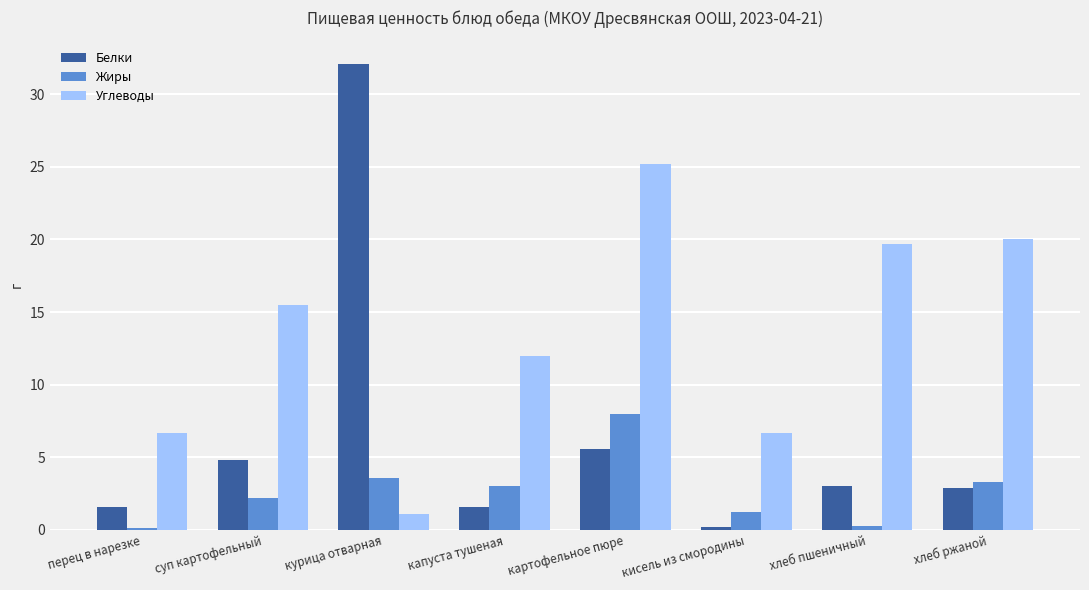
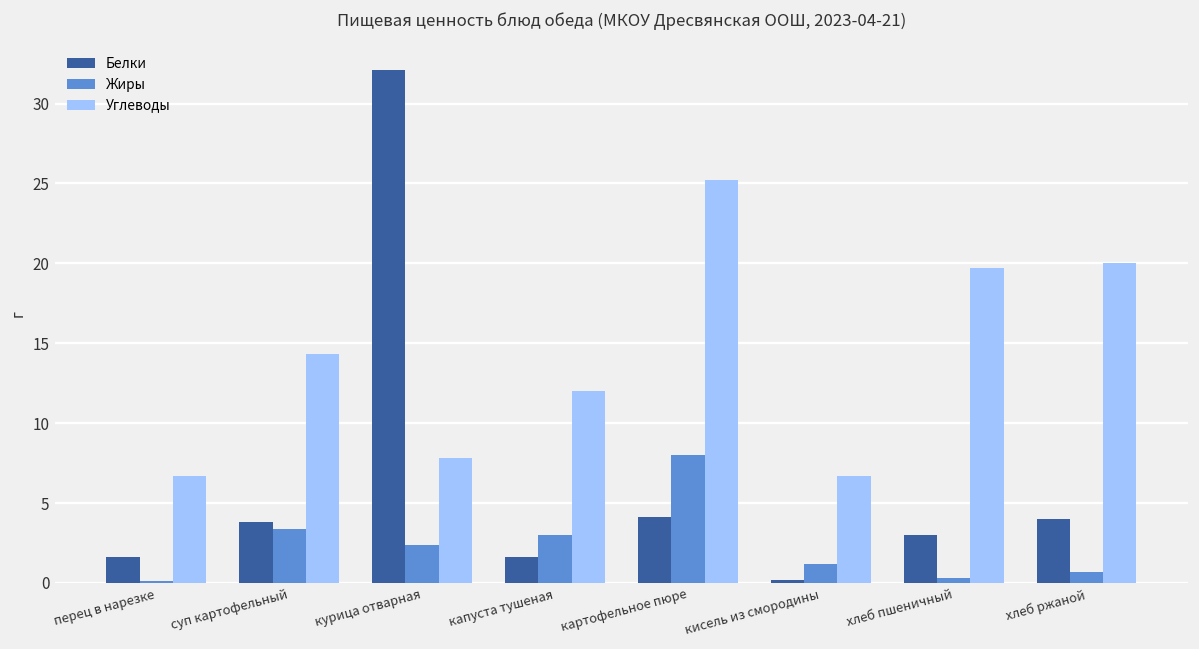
  {
    "Белки": {
      "перец в нарезке": 1.6,
-     "суп картофельный": 4.8,
+     "суп картофельный": 3.8,
      "курица отварная": 32.1,
      "капуста тушеная": 1.6,
-     "картофельное пюре": 5.6,
+     "картофельное пюре": 4.1,
      "кисель из смородины": 0.2,
      "хлеб пшеничный": 3.0,
-     "хлеб ржаной": 2.9
+     "хлеб ржаной": 4.0
    },
    "Жиры": {
-     "суп картофельный": 2.2,
-     "курица отварная": 3.6,
+     "суп картофельный": 3.4,
+     "курица отварная": 2.4,
      "капуста тушеная": 3.0,
      "картофельное пюре": 8.0,
      "кисель из смородины": 1.2,
      "хлеб пшеничный": 0.3,
-     "хлеб ржаной": 3.3
+     "хлеб ржаной": 0.7
    },
    "Углеводы": {
      "перец в нарезке": 6.7,
-     "суп картофельный": 15.5,
-     "курица отварная": 1.1,
+     "суп картофельный": 14.3,
+     "курица отварная": 7.8,
      "капуста тушеная": 12.0,
      "картофельное пюре": 25.2,
      "кисель из смородины": 6.7,
      "хлеб пшеничный": 19.7,
      "хлеб ржаной": 20.0
    }
  }
